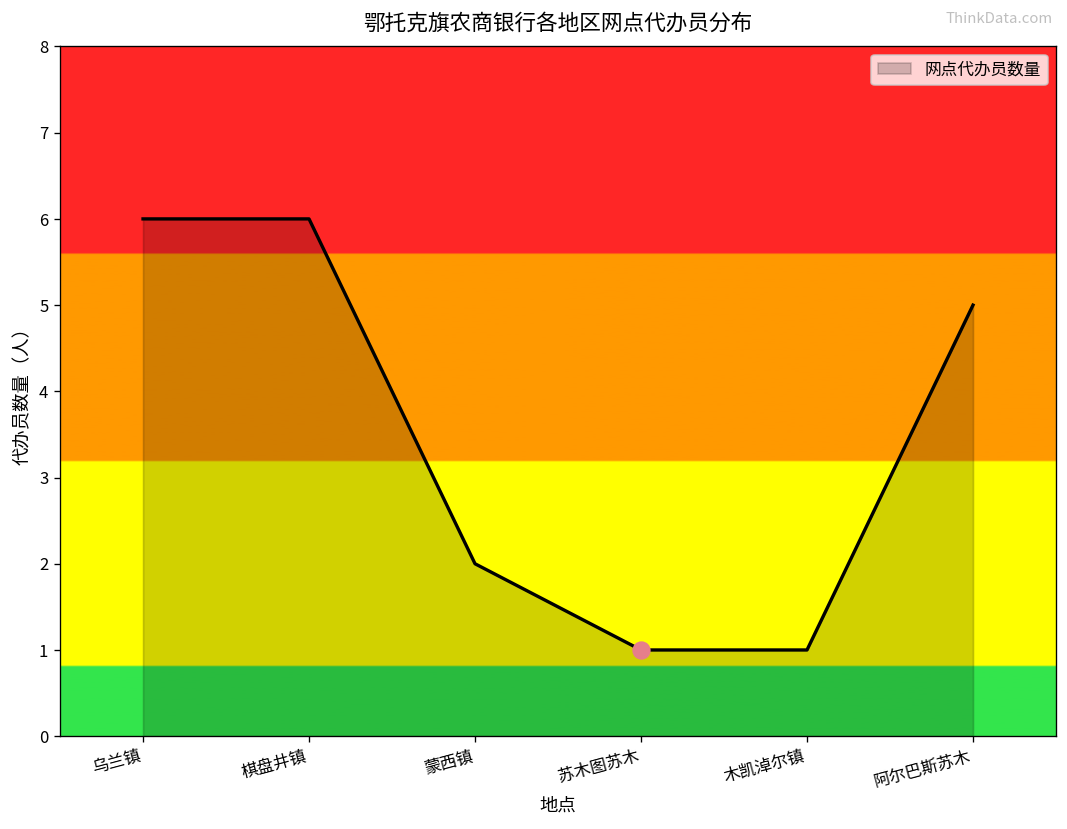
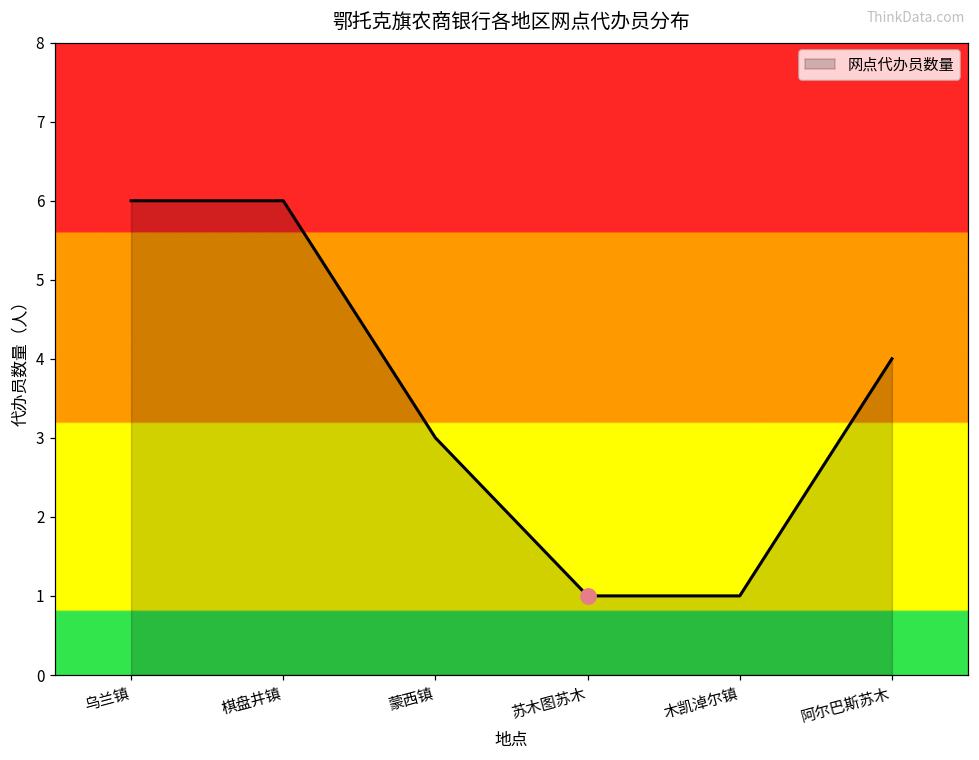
  {
    "网点代办员数量": {
      "乌兰镇": 6,
      "棋盘井镇": 6,
-     "蒙西镇": 2,
+     "蒙西镇": 3,
      "木凯淖尔镇": 1,
-     "阿尔巴斯苏木": 5
+     "阿尔巴斯苏木": 4
    }
  }
